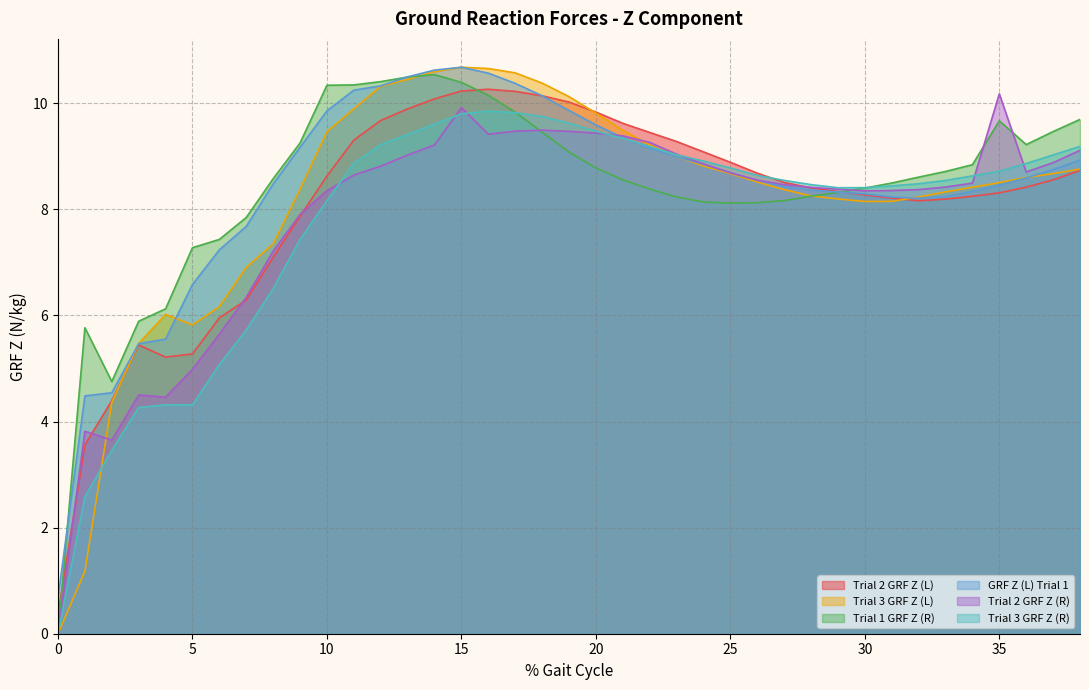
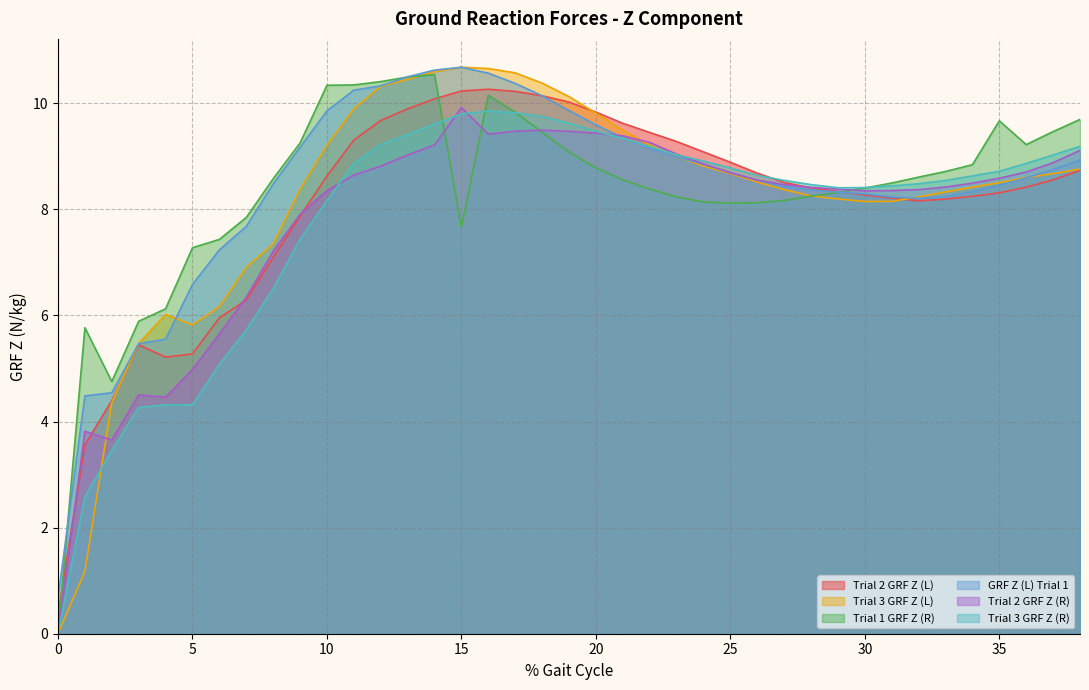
  {
    "Trial 2 GRF Z (L)": {
      "0": 0.4,
      "5": 5.3,
      "10": 8.6,
      "15": 10.2,
      "25": 8.9,
      "35": 8.3
    },
    "Trial 3 GRF Z (L)": {
      "5": 5.8,
-     "10": 9.5,
+     "10": 9.2,
      "30": 8.1,
      "35": 8.5
    },
    "Trial 1 GRF Z (R)": {
      "5": 7.3,
      "10": 10.3,
-     "15": 10.4,
+     "15": 7.7,
      "20": 8.8,
      "25": 8.1,
      "35": 9.7
    },
    "Trial 2 GRF Z (R)": {
      "5": 5.0,
      "10": 8.4,
      "15": 9.9,
      "30": 8.3,
-     "35": 10.2
+     "35": 8.6
    }
  }
